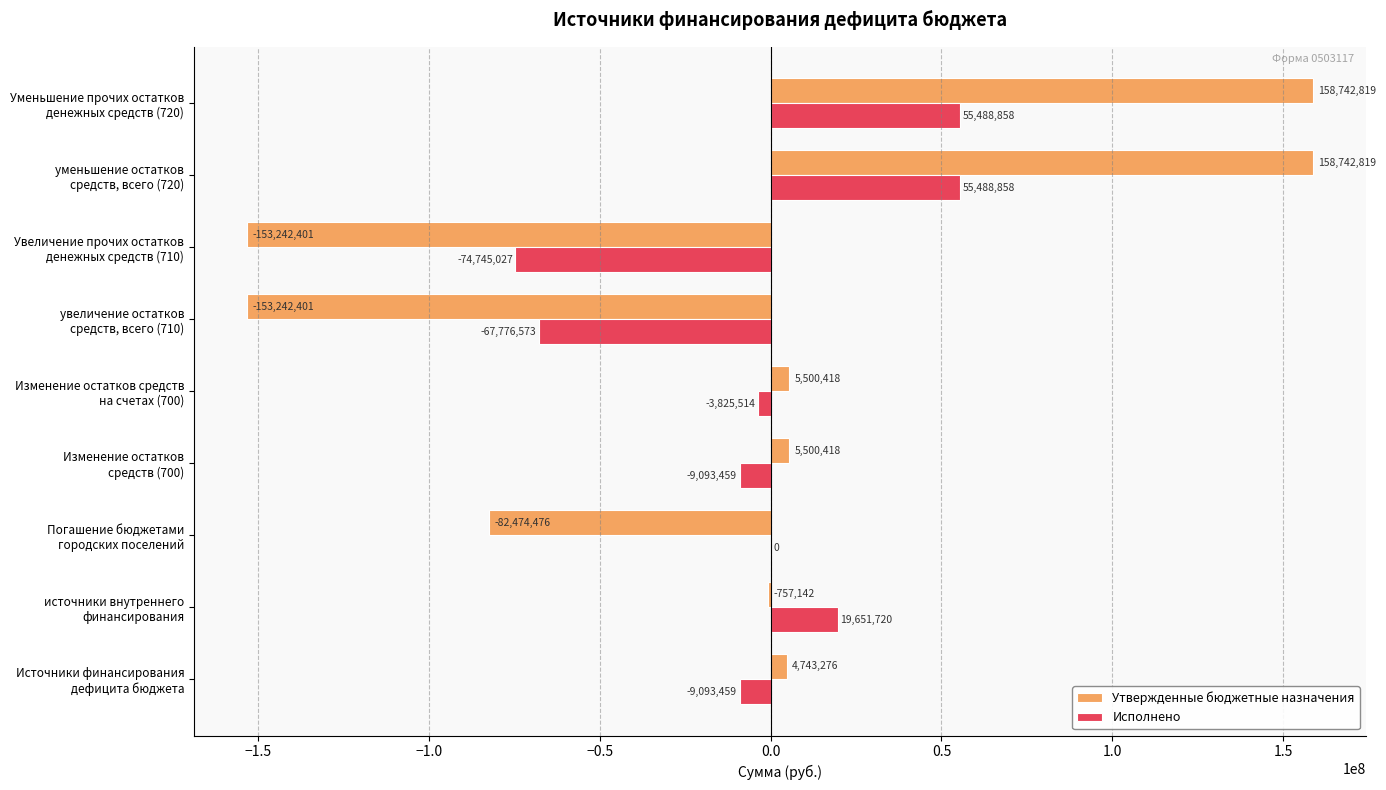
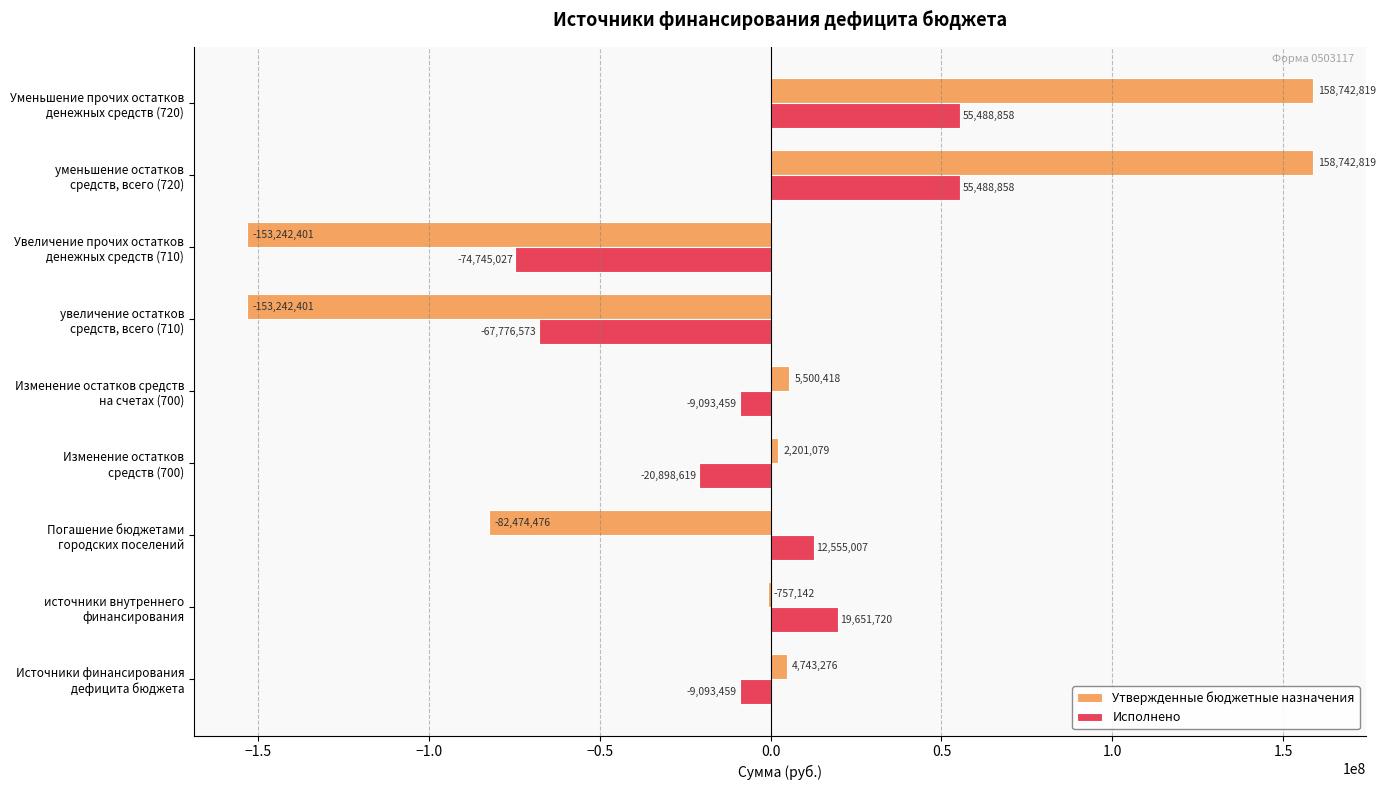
  {
    "Утвержденные бюджетные назначения": {
      "Уменьшение прочих остатков денежных средств (720)": "158,742,819",
      "уменьшение остатков средств, всего (720)": "158,742,819",
      "Увеличение прочих остатков денежных средств (710)": "-153,242,401",
      "увеличение остатков средств, всего (710)": "-153,242,401",
      "Изменение остатков средств на счетах (700)": "5,500,418",
-     "Изменение остатков средств (700)": "5,500,418",
+     "Изменение остатков средств (700)": "2,201,079",
      "Погашение бюджетами городских поселений": "-82,474,476",
      "источники внутреннего финансирования": "-757,142",
      "Источники финансирования дефицита бюджета": "4,743,276"
    },
    "Исполнено": {
      "Уменьшение прочих остатков денежных средств (720)": "55,488,858",
      "уменьшение остатков средств, всего (720)": "55,488,858",
      "Увеличение прочих остатков денежных средств (710)": "-74,745,027",
      "увеличение остатков средств, всего (710)": "-67,776,573",
-     "Изменение остатков средств на счетах (700)": "-3,825,514",
-     "Изменение остатков средств (700)": "-9,093,459",
-     "Погашение бюджетами городских поселений": "0",
+     "Изменение остатков средств на счетах (700)": "-9,093,459",
+     "Изменение остатков средств (700)": "-20,898,619",
+     "Погашение бюджетами городских поселений": "12,555,007",
      "источники внутреннего финансирования": "19,651,720",
      "Источники финансирования дефицита бюджета": "-9,093,459"
    }
  }
